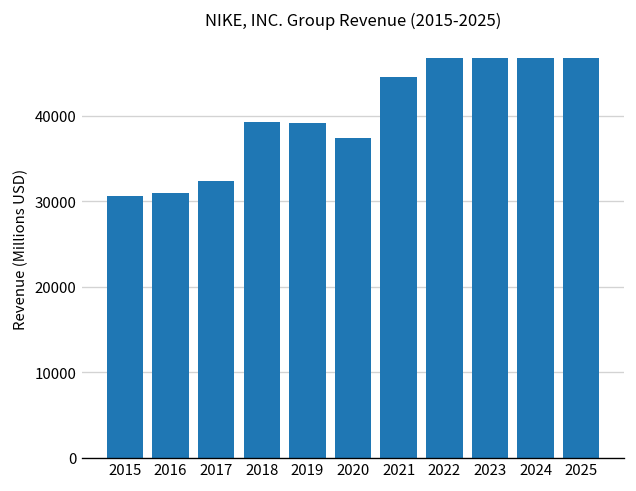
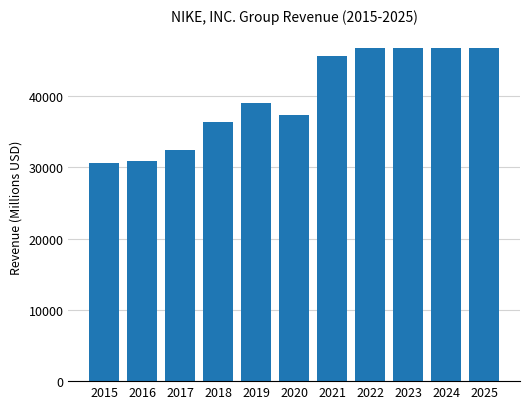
  {
    "2015": 31000,
    "2016": 31000,
    "2017": 32000,
-   "2018": 39000,
+   "2018": 36000,
    "2019": 39000,
    "2020": 37000,
-   "2021": 45000,
+   "2021": 46000,
    "2022": 47000,
    "2023": 47000,
    "2024": 47000,
    "2025": 47000
  }
